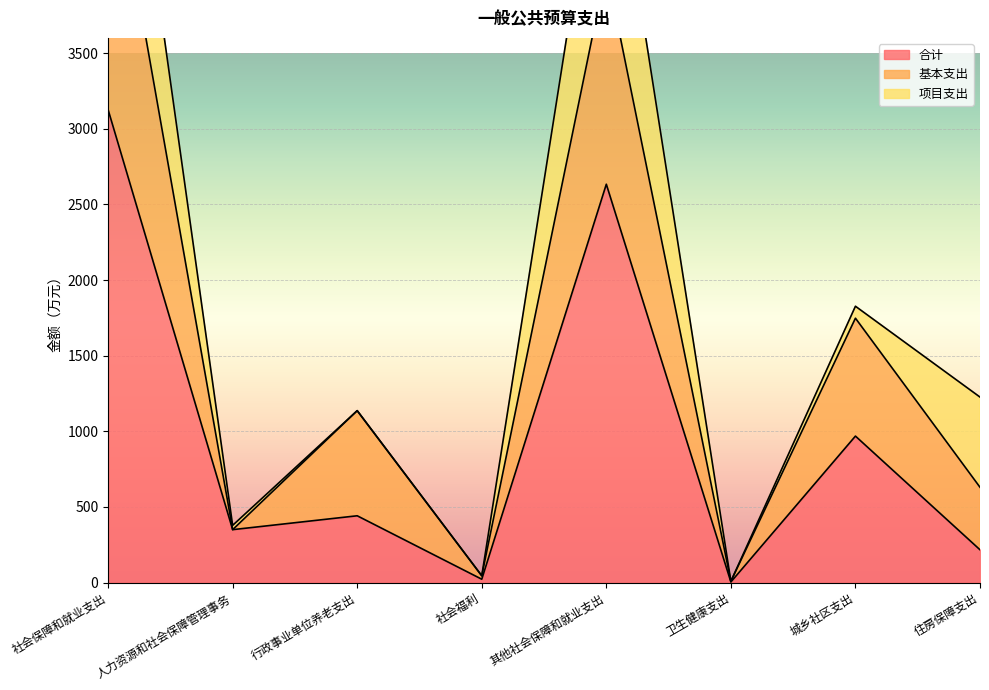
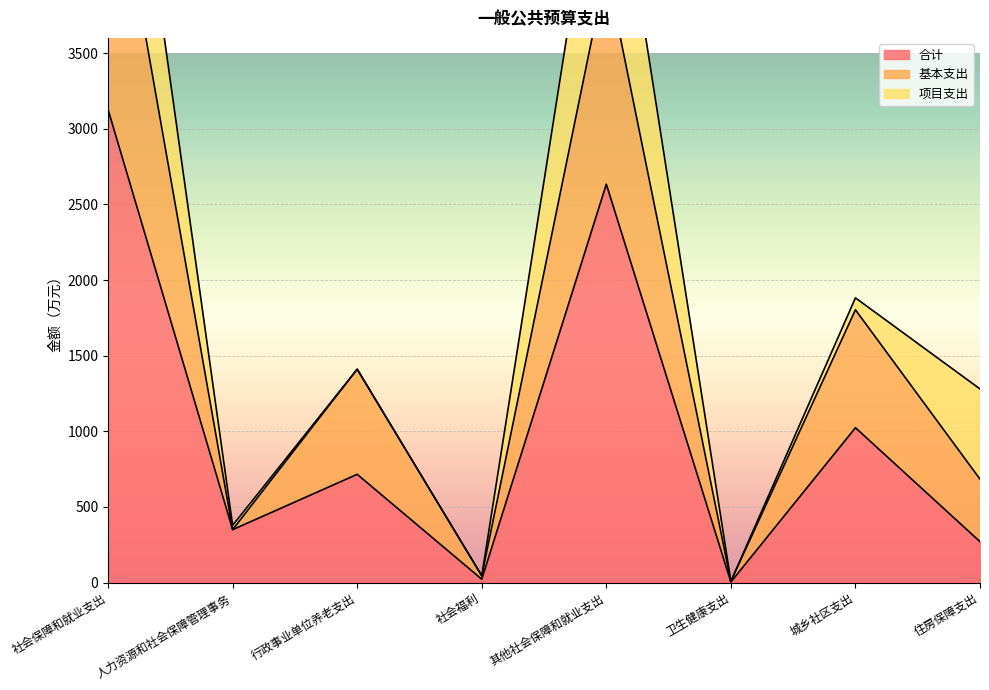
  {
    "合计": {
      "社会保障和就业支出": 3130,
-     "行政事业单位养老支出": 440,
+     "行政事业单位养老支出": 720,
      "社会福利": 20,
      "其他社会保障和就业支出": 2630,
-     "城乡社区支出": 970,
-     "住房保障支出": 220
+     "城乡社区支出": 1020,
+     "住房保障支出": 270
    },
    "基本支出": {
      "城乡社区支出": 780,
      "住房保障支出": 410
    },
    "项目支出": {
      "人力资源和社会保障管理事务": 30,
      "城乡社区支出": 80,
      "住房保障支出": 600
    }
  }
